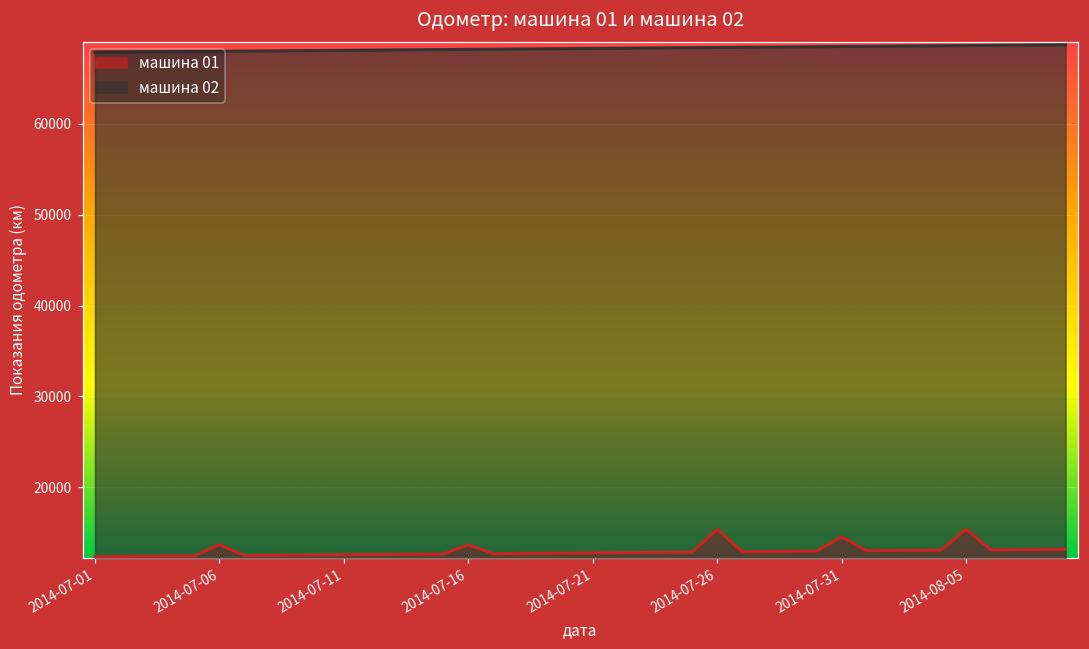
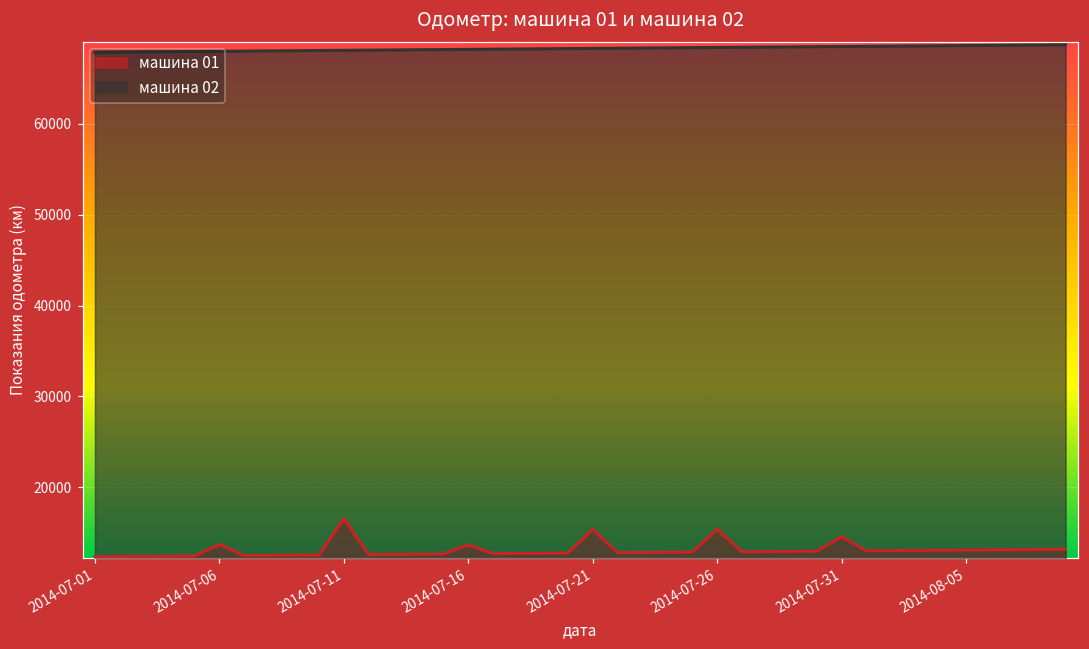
  {
    "машина 01": {
      "2014-07-01": 12000,
      "2014-07-06": 14000,
-     "2014-07-11": 13000,
+     "2014-07-11": 17000,
      "2014-07-16": 14000,
-     "2014-07-21": 13000,
+     "2014-07-21": 15000,
      "2014-07-26": 15000,
      "2014-07-31": 15000,
-     "2014-08-05": 15000
+     "2014-08-05": 13000
    },
    "машина 02": {
      "2014-07-11": 68000,
      "2014-07-16": 68000,
      "2014-07-21": 68000,
      "2014-07-26": 68000,
      "2014-07-31": 69000,
      "2014-08-05": 69000
    }
  }
